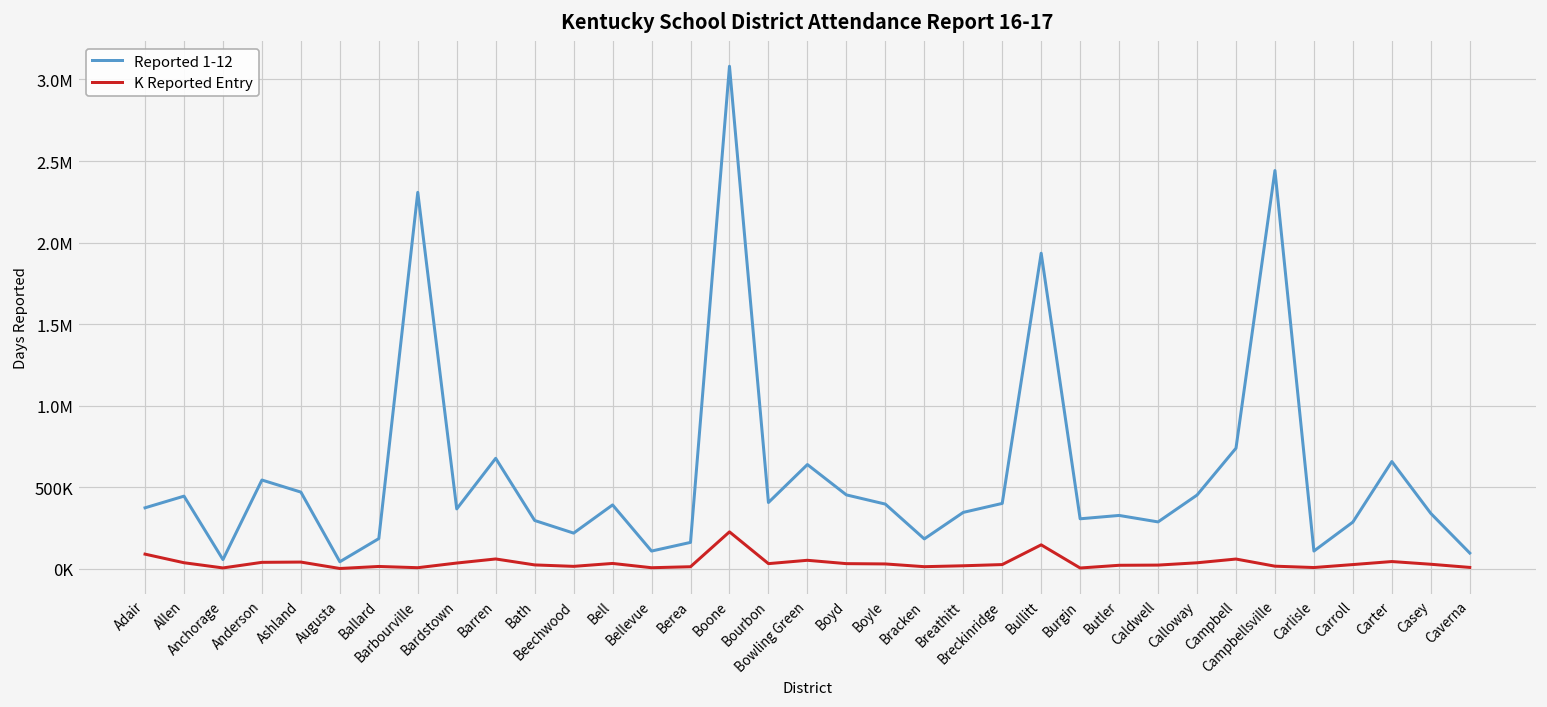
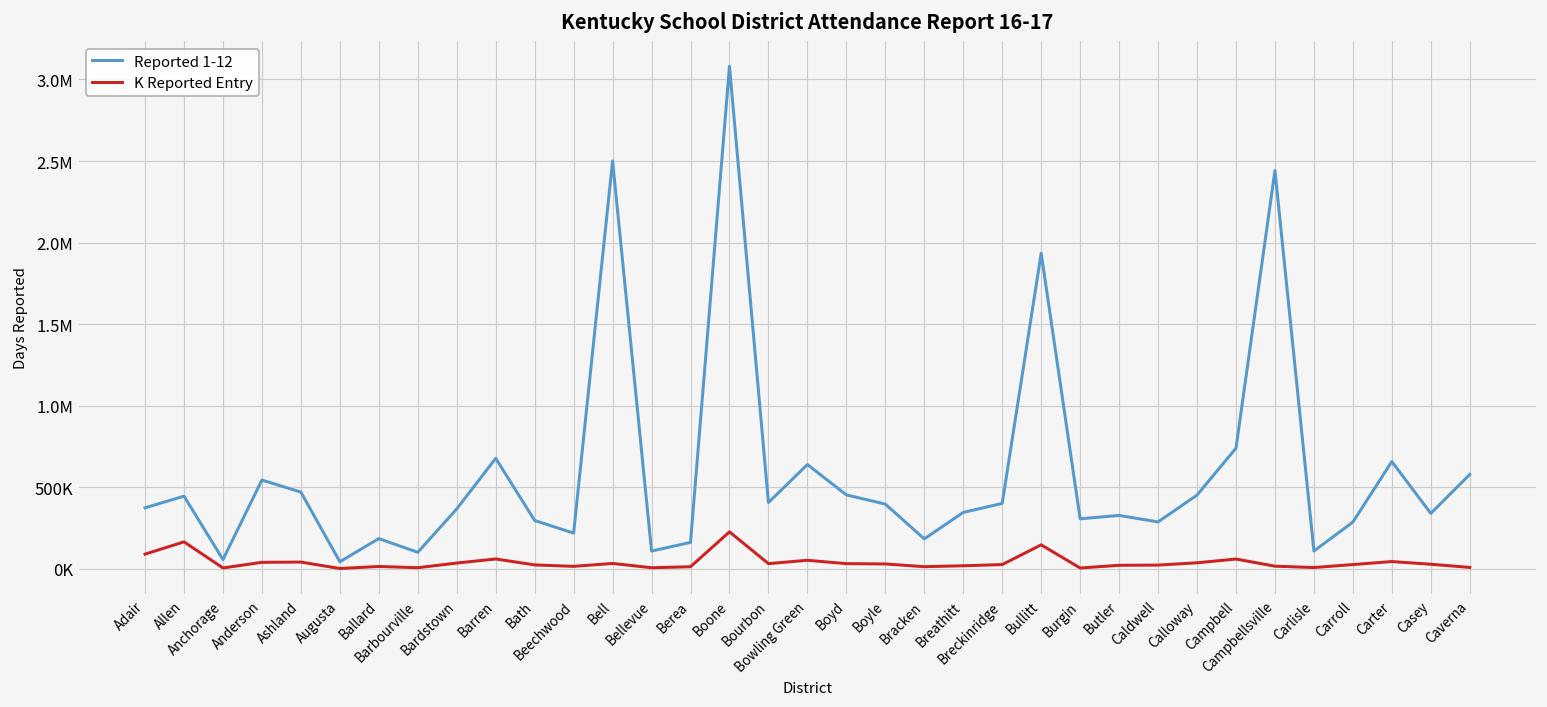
  {
    "Reported 1-12": {
      "Adair": 370000,
      "Allen": 450000,
      "Anchorage": 60000,
      "Anderson": 540000,
      "Ashland": 470000,
      "Augusta": 40000,
      "Ballard": 190000,
-     "Barbourville": 2310000,
+     "Barbourville": 100000,
      "Bardstown": 370000,
      "Barren": 680000,
      "Bath": 300000,
      "Beechwood": 220000,
-     "Bell": 390000,
+     "Bell": 2500000,
      "Bellevue": 110000,
      "Berea": 160000,
      "Boone": 3080000,
      "Bourbon": 410000,
      "Bowling Green": 640000,
      "Boyd": 450000,
      "Boyle": 400000,
      "Bracken": 180000,
      "Breathitt": 350000,
      "Breckinridge": 400000,
      "Bullitt": 1930000,
      "Burgin": 310000,
      "Butler": 330000,
      "Caldwell": 290000,
      "Calloway": 450000,
      "Campbell": 740000,
      "Campbellsville": 2440000,
      "Carlisle": 110000,
      "Carroll": 290000,
      "Carter": 660000,
      "Casey": 340000,
-     "Caverna": 100000
+     "Caverna": 580000
    },
    "K Reported Entry": {
      "Adair": 90000,
-     "Allen": 40000,
+     "Allen": 170000,
      "Anchorage": 10000,
      "Anderson": 40000,
      "Ashland": 40000,
      "Augusta": 0,
      "Ballard": 10000,
      "Barbourville": 10000,
      "Bardstown": 40000,
      "Barren": 60000,
      "Bath": 20000,
      "Beechwood": 20000,
      "Bell": 30000,
      "Bellevue": 10000,
      "Berea": 10000,
      "Boone": 230000,
      "Bourbon": 30000,
      "Bowling Green": 50000,
      "Boyd": 30000,
      "Boyle": 30000,
      "Bracken": 10000,
      "Breathitt": 20000,
      "Breckinridge": 30000,
      "Bullitt": 150000,
      "Burgin": 10000,
      "Butler": 20000,
      "Caldwell": 20000,
      "Calloway": 40000,
      "Campbell": 60000,
      "Campbellsville": 20000,
      "Carlisle": 10000,
      "Carroll": 30000,
      "Carter": 40000,
      "Casey": 30000,
      "Caverna": 10000
    }
  }
